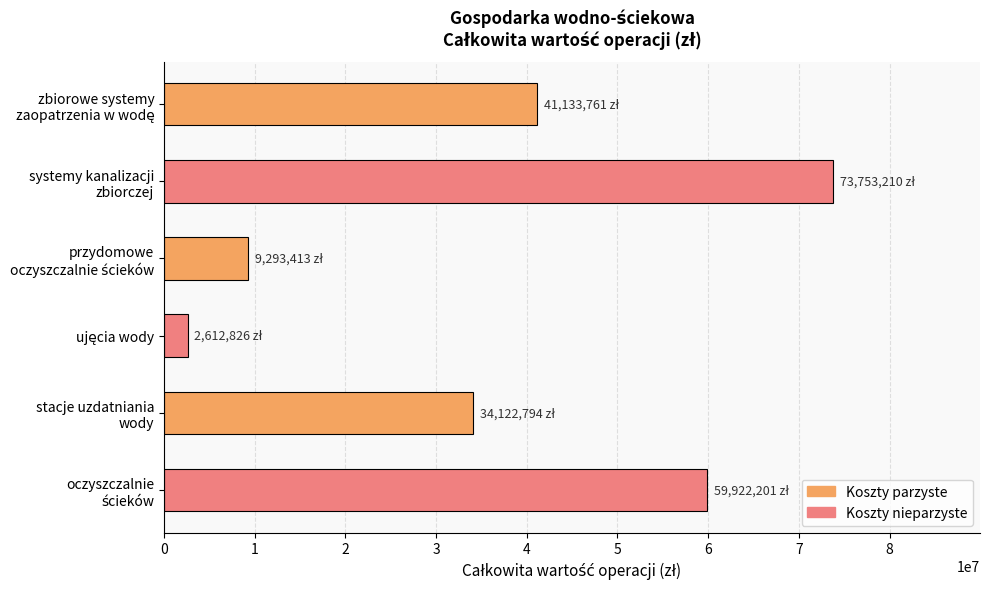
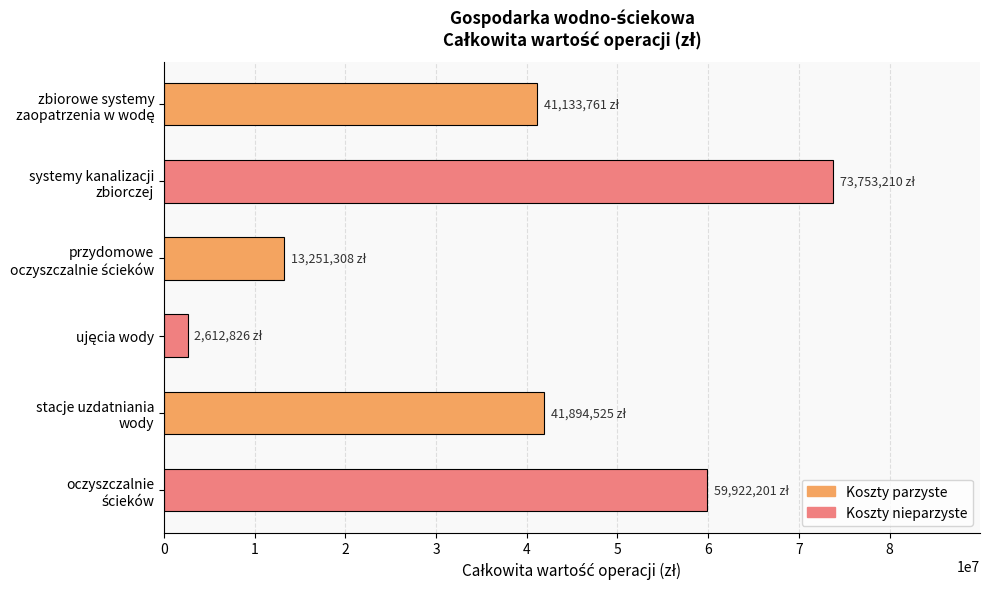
  {
    "zbiorowe systemy zaopatrzenia w wodę": "41,133,761",
    "systemy kanalizacji zbiorczej": "73,753,210",
-   "przydomowe oczyszczalnie ścieków": "9,293,413",
+   "przydomowe oczyszczalnie ścieków": "13,251,308",
    "ujęcia wody": "2,612,826",
-   "stacje uzdatniania wody": "34,122,794",
+   "stacje uzdatniania wody": "41,894,525",
    "oczyszczalnie ścieków": "59,922,201"
  }
